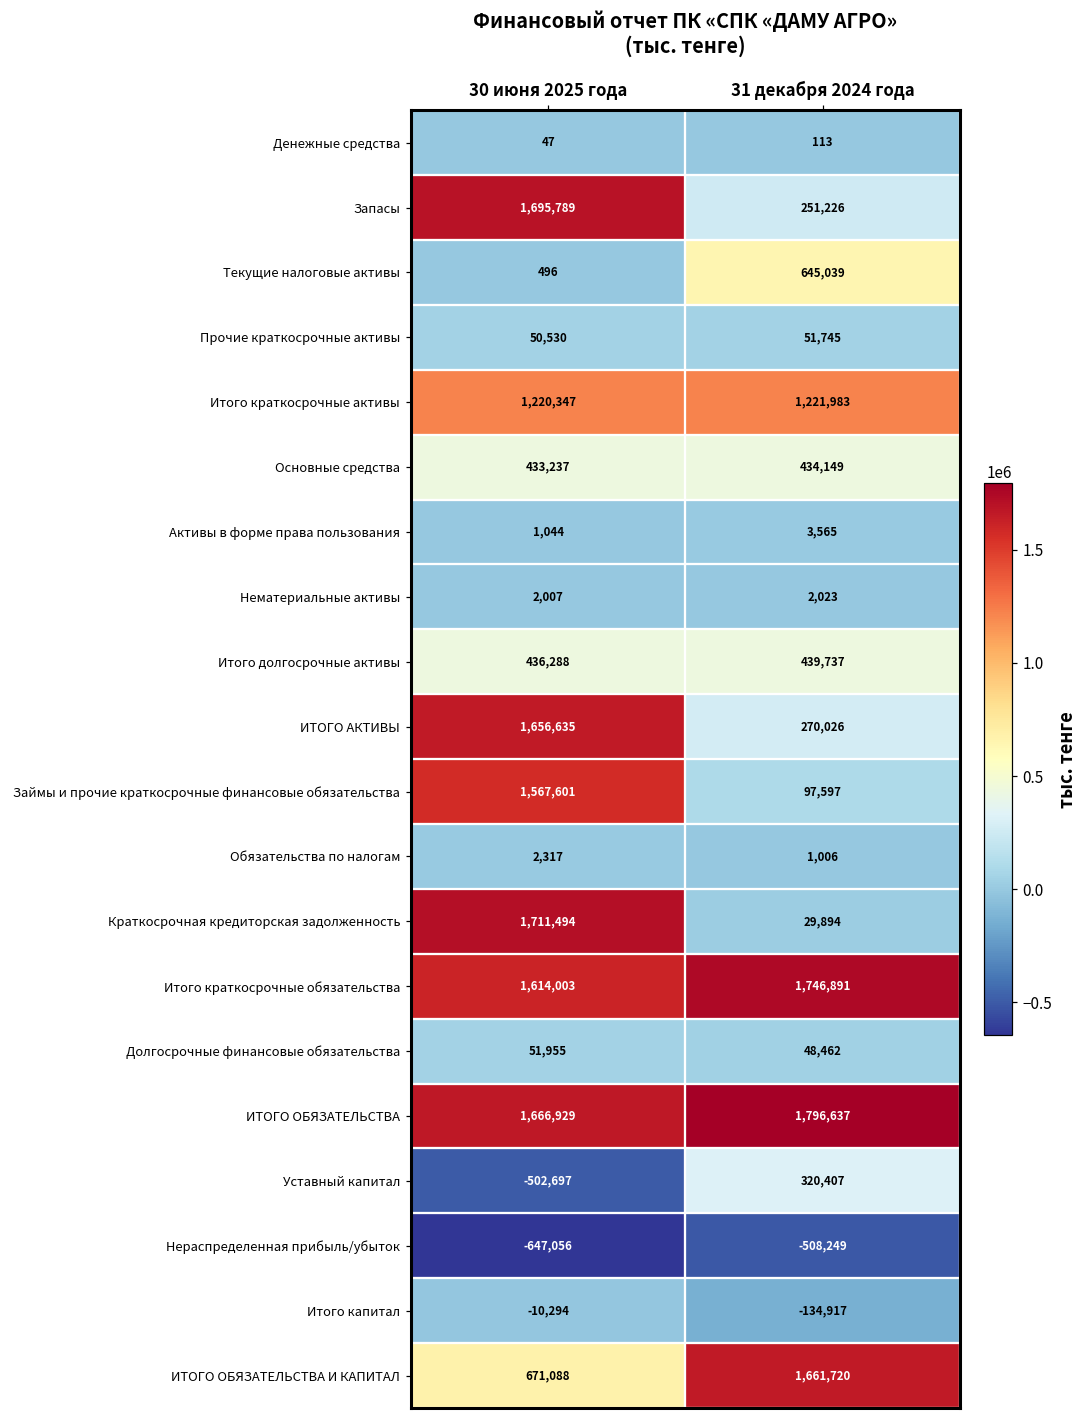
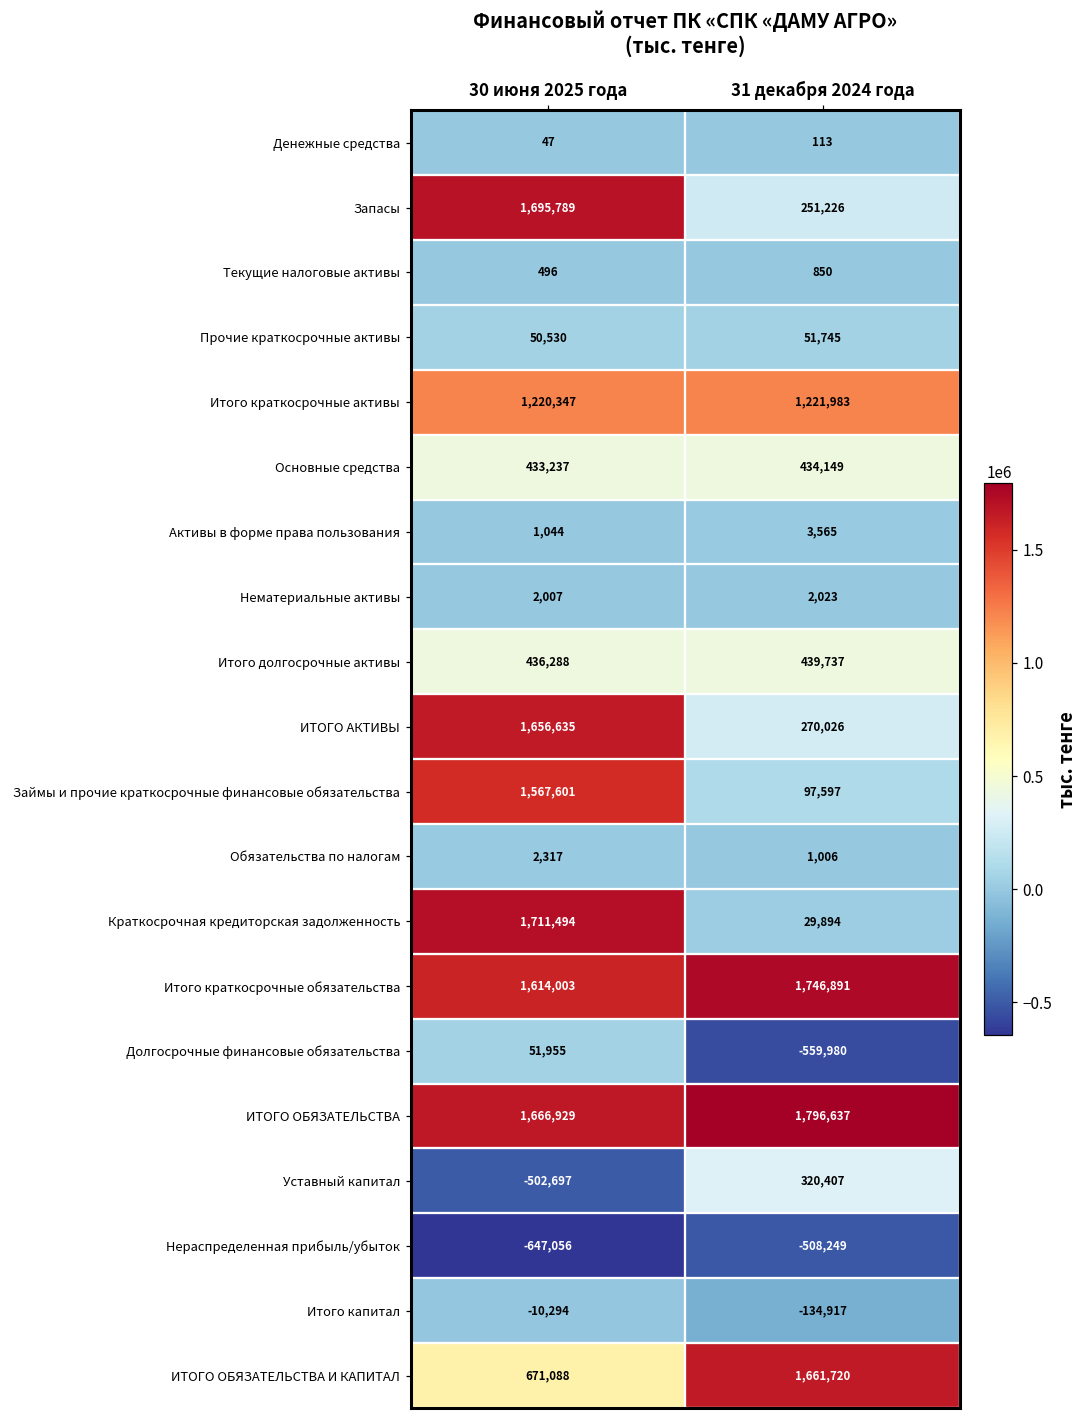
  {
    "Денежные средства": {
      "30 июня 2025 года": "47",
      "31 декабря 2024 года": "113"
    },
    "Запасы": {
      "30 июня 2025 года": "1,695,789",
      "31 декабря 2024 года": "251,226"
    },
    "Текущие налоговые активы": {
      "30 июня 2025 года": "496",
-     "31 декабря 2024 года": "645,039"
+     "31 декабря 2024 года": "850"
    },
    "Прочие краткосрочные активы": {
      "30 июня 2025 года": "50,530",
      "31 декабря 2024 года": "51,745"
    },
    "Итого краткосрочные активы": {
      "30 июня 2025 года": "1,220,347",
      "31 декабря 2024 года": "1,221,983"
    },
    "Основные средства": {
      "30 июня 2025 года": "433,237",
      "31 декабря 2024 года": "434,149"
    },
    "Активы в форме права пользования": {
      "30 июня 2025 года": "1,044",
      "31 декабря 2024 года": "3,565"
    },
    "Нематериальные активы": {
      "30 июня 2025 года": "2,007",
      "31 декабря 2024 года": "2,023"
    },
    "Итого долгосрочные активы": {
      "30 июня 2025 года": "436,288",
      "31 декабря 2024 года": "439,737"
    },
    "ИТОГО АКТИВЫ": {
      "30 июня 2025 года": "1,656,635",
      "31 декабря 2024 года": "270,026"
    },
    "Займы и прочие краткосрочные финансовые обязательства": {
      "30 июня 2025 года": "1,567,601",
      "31 декабря 2024 года": "97,597"
    },
    "Обязательства по налогам": {
      "30 июня 2025 года": "2,317",
      "31 декабря 2024 года": "1,006"
    },
    "Краткосрочная кредиторская задолженность": {
      "30 июня 2025 года": "1,711,494",
      "31 декабря 2024 года": "29,894"
    },
    "Итого краткосрочные обязательства": {
      "30 июня 2025 года": "1,614,003",
      "31 декабря 2024 года": "1,746,891"
    },
    "Долгосрочные финансовые обязательства": {
      "30 июня 2025 года": "51,955",
-     "31 декабря 2024 года": "48,462"
+     "31 декабря 2024 года": "-559,980"
    },
    "ИТОГО ОБЯЗАТЕЛЬСТВА": {
      "30 июня 2025 года": "1,666,929",
      "31 декабря 2024 года": "1,796,637"
    },
    "Уставный капитал": {
      "30 июня 2025 года": "-502,697",
      "31 декабря 2024 года": "320,407"
    },
    "Нераспределенная прибыль/убыток": {
      "30 июня 2025 года": "-647,056",
      "31 декабря 2024 года": "-508,249"
    },
    "Итого капитал": {
      "30 июня 2025 года": "-10,294",
      "31 декабря 2024 года": "-134,917"
    },
    "ИТОГО ОБЯЗАТЕЛЬСТВА И КАПИТАЛ": {
      "30 июня 2025 года": "671,088",
      "31 декабря 2024 года": "1,661,720"
    }
  }
